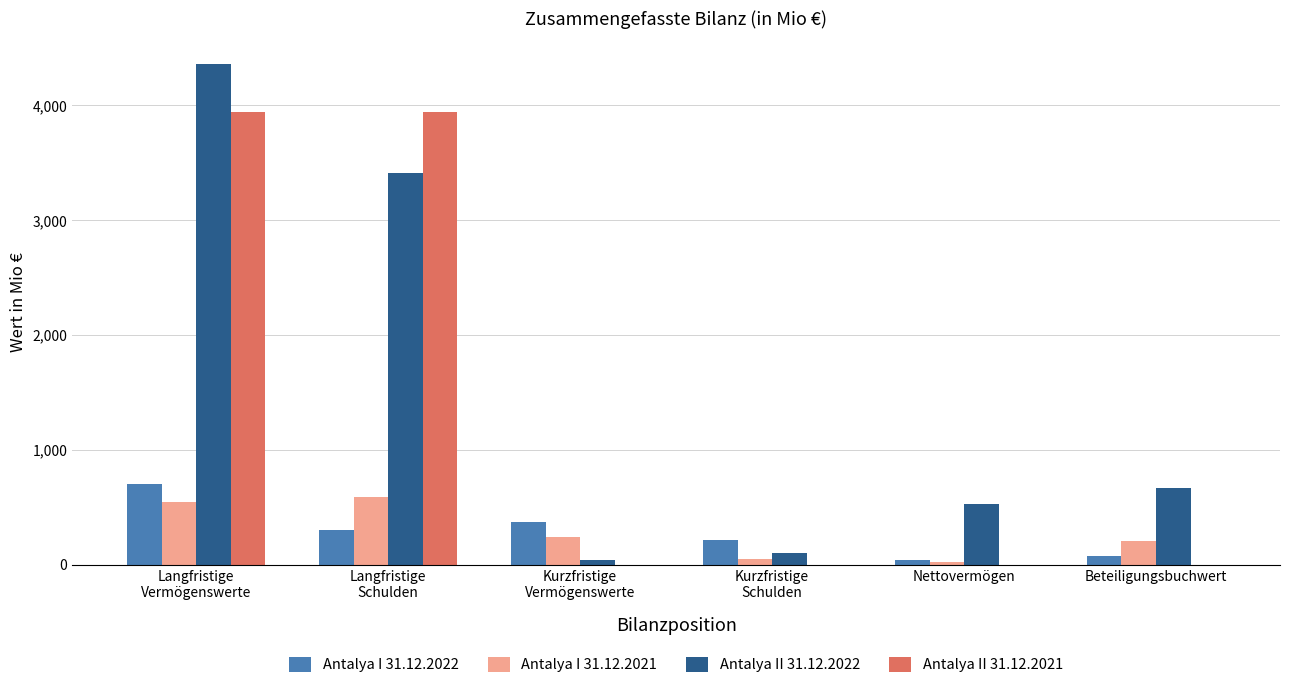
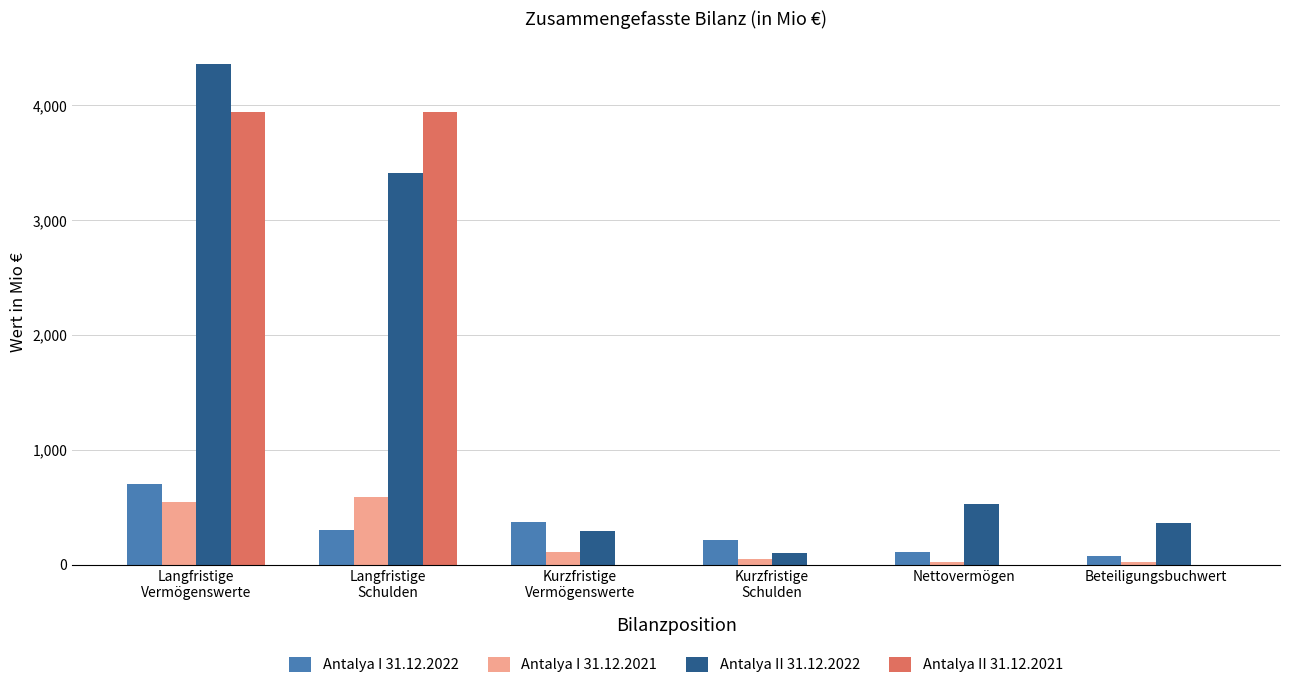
  {
    "Antalya I 31.12.2022": {
      "Langfristige Vermögenswerte": "700",
      "Langfristige Schulden": "300",
      "Kurzfristige Vermögenswerte": "370",
      "Kurzfristige Schulden": "210",
-     "Nettovermögen": "40",
+     "Nettovermögen": "110",
      "Beteiligungsbuchwert": "70"
    },
    "Antalya I 31.12.2021": {
      "Langfristige Vermögenswerte": "550",
      "Langfristige Schulden": "590",
-     "Kurzfristige Vermögenswerte": "240",
+     "Kurzfristige Vermögenswerte": "110",
      "Kurzfristige Schulden": "50",
-     "Beteiligungsbuchwert": "200"
+     "Beteiligungsbuchwert": "30"
    },
    "Antalya II 31.12.2022": {
      "Langfristige Vermögenswerte": "4,360",
      "Langfristige Schulden": "3,410",
-     "Kurzfristige Vermögenswerte": "40",
+     "Kurzfristige Vermögenswerte": "290",
      "Kurzfristige Schulden": "100",
      "Nettovermögen": "530",
-     "Beteiligungsbuchwert": "670"
+     "Beteiligungsbuchwert": "360"
    },
    "Antalya II 31.12.2021": {
      "Langfristige Vermögenswerte": "3,940",
      "Langfristige Schulden": "3,940",
      "Kurzfristige Vermögenswerte": "0",
      "Kurzfristige Schulden": "0",
      "Nettovermögen": "0",
      "Beteiligungsbuchwert": "0"
    }
  }
